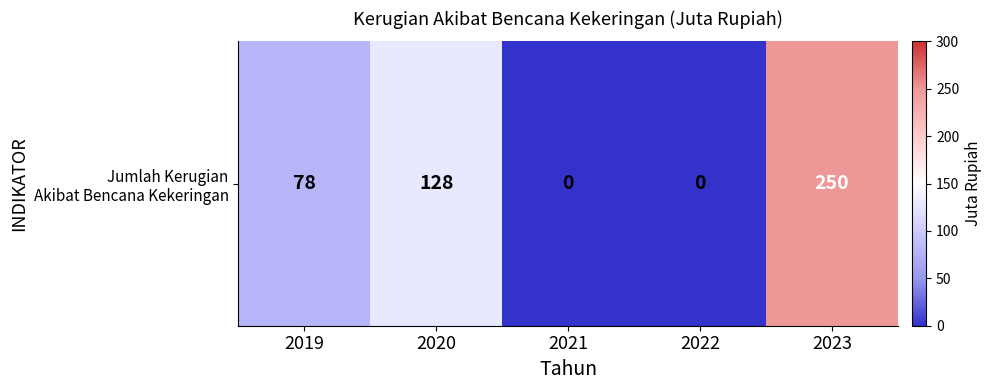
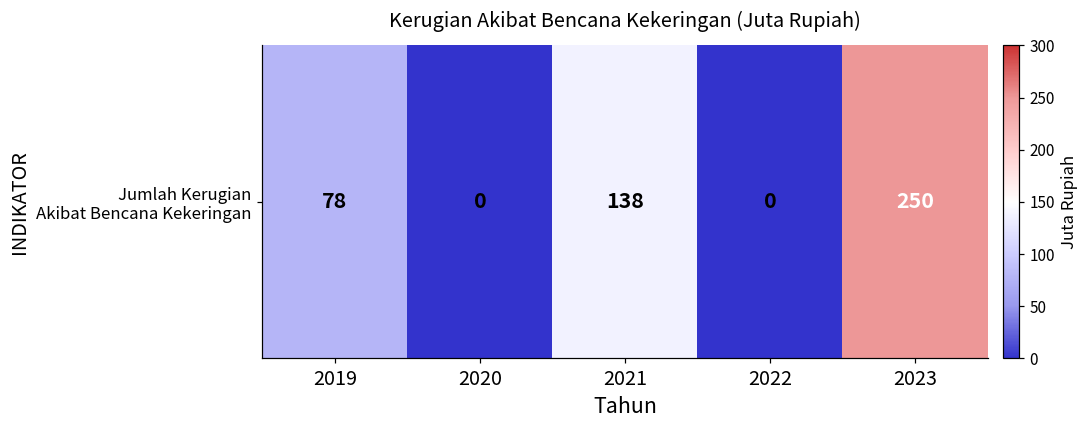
  {
    "Jumlah Kerugian Akibat Bencana Kekeringan": {
      "2019": 78,
-     "2020": 128,
-     "2021": 0,
+     "2020": 0,
+     "2021": 138,
      "2022": 0,
      "2023": 250
    }
  }
